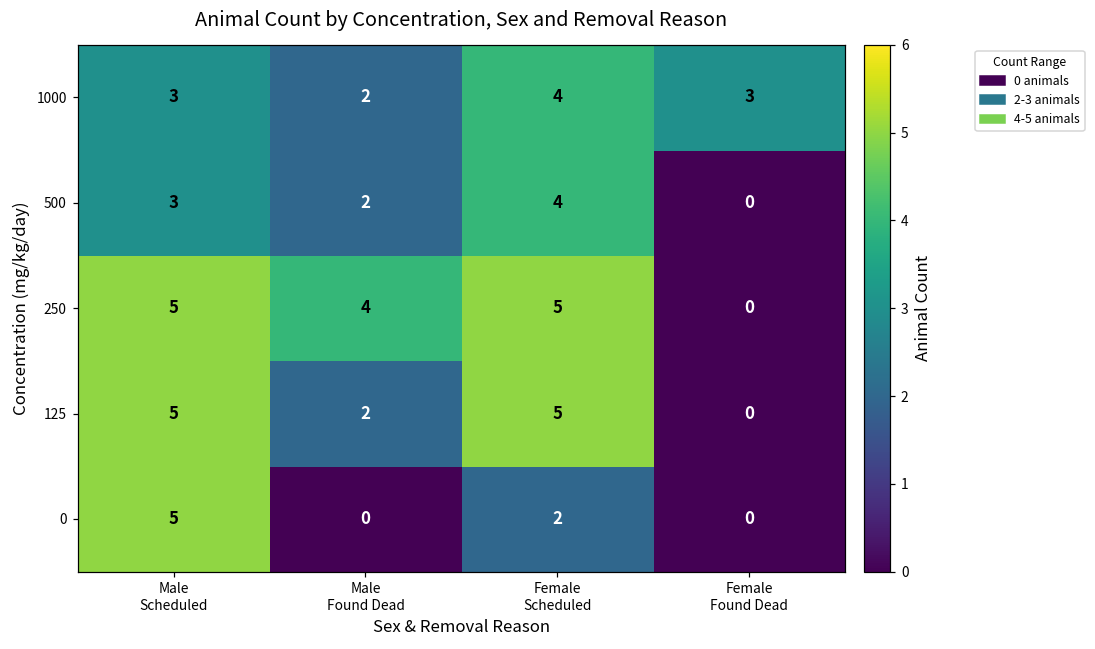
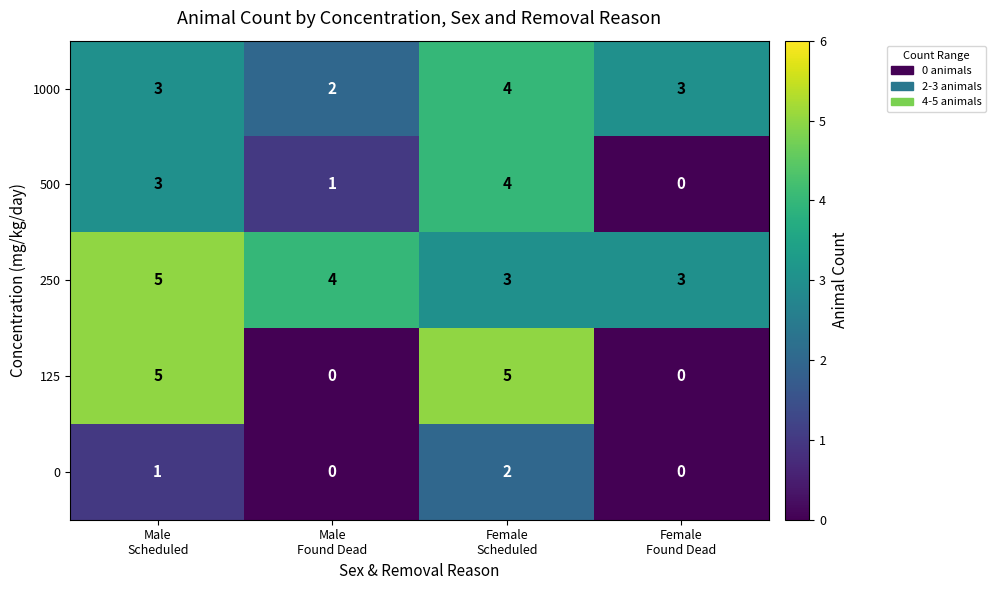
  {
    "1000": {
      "Male Scheduled": 3,
      "Male Found Dead": 2,
      "Female Scheduled": 4,
      "Female Found Dead": 3
    },
    "500": {
      "Male Scheduled": 3,
-     "Male Found Dead": 2,
+     "Male Found Dead": 1,
      "Female Scheduled": 4,
      "Female Found Dead": 0
    },
    "250": {
      "Male Scheduled": 5,
      "Male Found Dead": 4,
-     "Female Scheduled": 5,
-     "Female Found Dead": 0
+     "Female Scheduled": 3,
+     "Female Found Dead": 3
    },
    "125": {
      "Male Scheduled": 5,
-     "Male Found Dead": 2,
+     "Male Found Dead": 0,
      "Female Scheduled": 5,
      "Female Found Dead": 0
    },
    "0": {
-     "Male Scheduled": 5,
+     "Male Scheduled": 1,
      "Male Found Dead": 0,
      "Female Scheduled": 2,
      "Female Found Dead": 0
    }
  }
